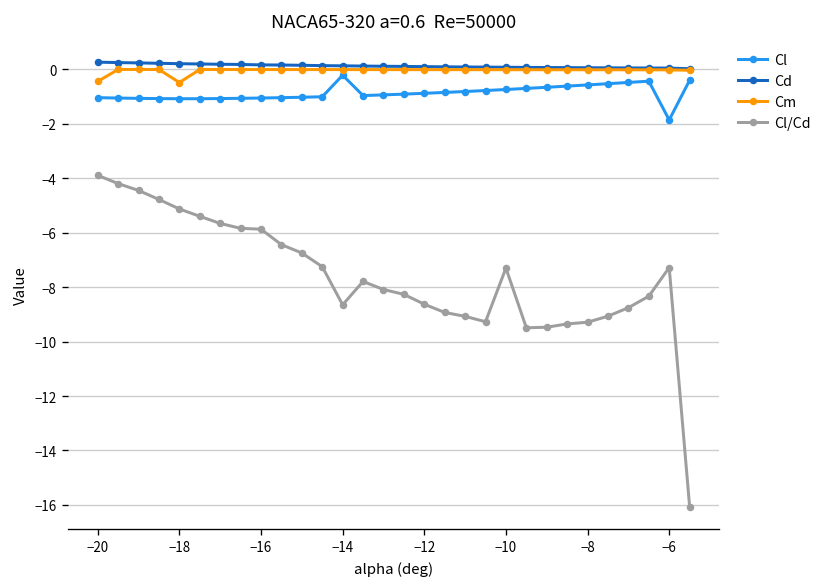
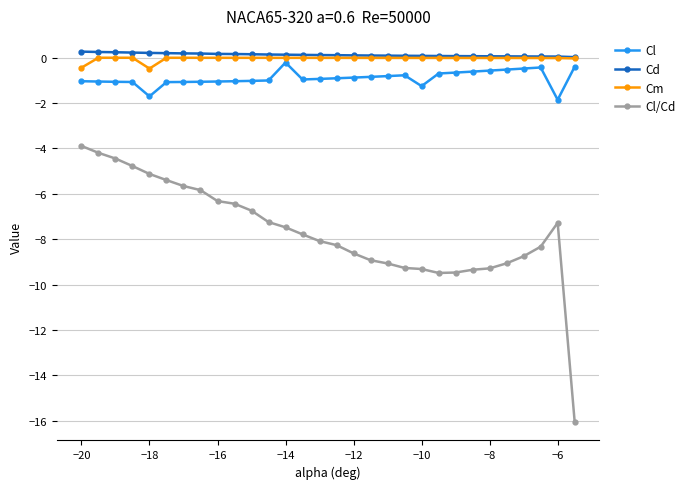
  {
    "Cl": {
      "−20": -1.0,
-     "−18": -1.1,
+     "−18": -1.7,
      "−16": -1.1,
      "−14": -0.2,
      "−12": -0.9,
-     "−10": -0.7,
+     "−10": -1.3,
      "−8": -0.6,
      "−6": -1.9
    },
    "Cd": {
      "−20": 0.3,
      "−18": 0.2,
      "−16": 0.2,
      "−14": 0.1
    },
    "Cm": {
      "−20": -0.4,
      "−18": -0.5,
      "−16": 0.0,
      "−14": 0.0
    },
    "Cl/Cd": {
      "−20": -3.9,
      "−18": -5.1,
-     "−16": -5.9,
-     "−14": -8.6,
+     "−16": -6.3,
+     "−14": -7.5,
      "−12": -8.6,
-     "−10": -7.3,
+     "−10": -9.3,
      "−8": -9.3,
      "−6": -7.3
    }
  }
